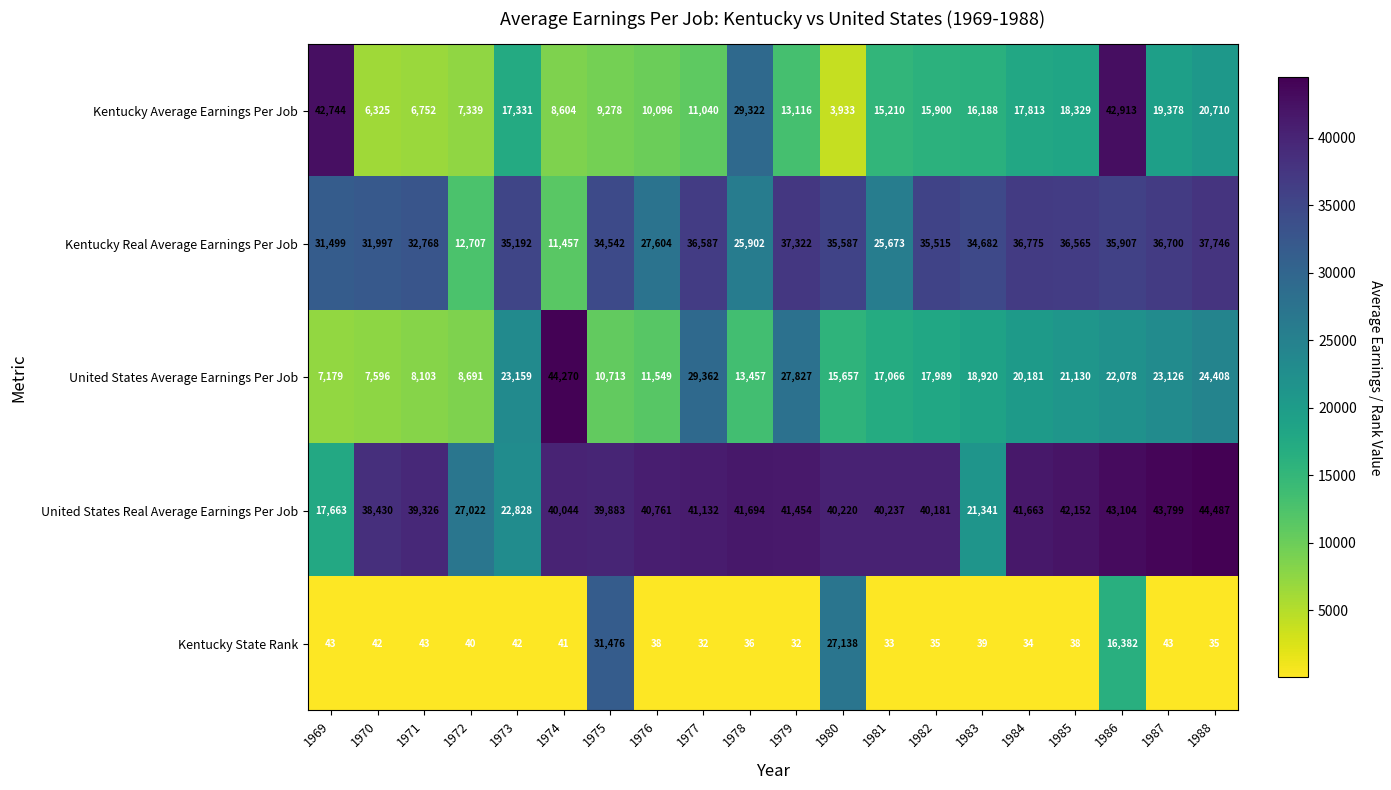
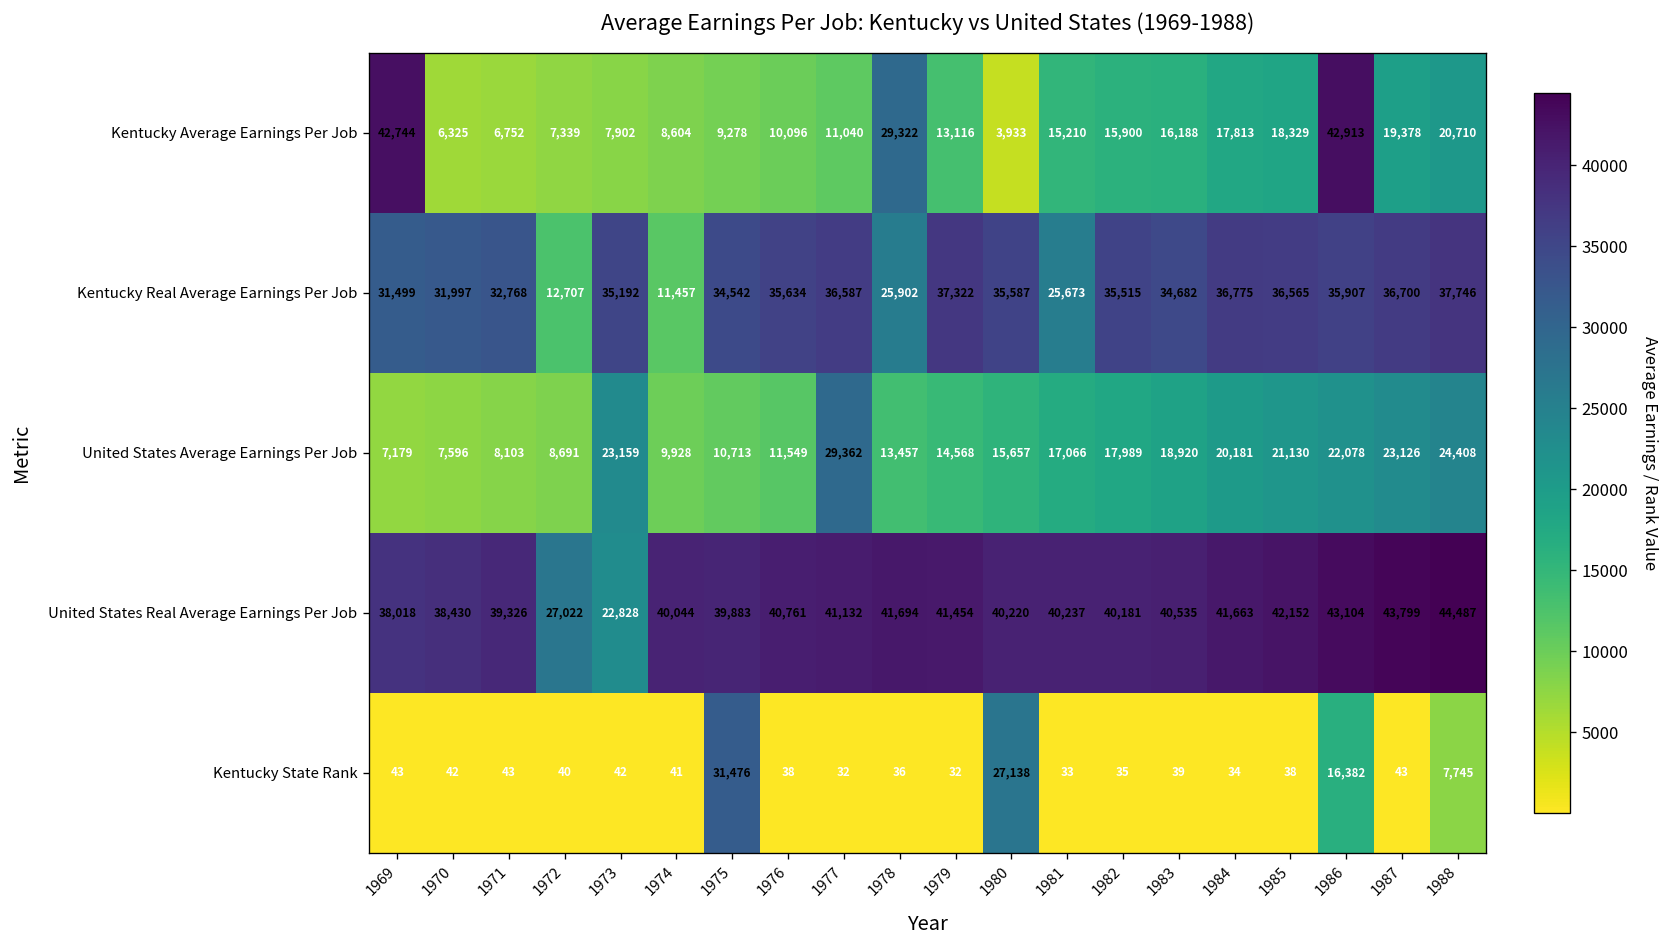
  {
    "Kentucky Average Earnings Per Job": {
      "1969": "42,744",
      "1970": "6,325",
      "1971": "6,752",
      "1972": "7,339",
-     "1973": "17,331",
+     "1973": "7,902",
      "1974": "8,604",
      "1975": "9,278",
      "1976": "10,096",
      "1977": "11,040",
      "1978": "29,322",
      "1979": "13,116",
      "1980": "3,933",
      "1981": "15,210",
      "1982": "15,900",
      "1983": "16,188",
      "1984": "17,813",
      "1985": "18,329",
      "1986": "42,913",
      "1987": "19,378",
      "1988": "20,710"
    },
    "Kentucky Real Average Earnings Per Job": {
      "1969": "31,499",
      "1970": "31,997",
      "1971": "32,768",
      "1972": "12,707",
      "1973": "35,192",
      "1974": "11,457",
      "1975": "34,542",
-     "1976": "27,604",
+     "1976": "35,634",
      "1977": "36,587",
      "1978": "25,902",
      "1979": "37,322",
      "1980": "35,587",
      "1981": "25,673",
      "1982": "35,515",
      "1983": "34,682",
      "1984": "36,775",
      "1985": "36,565",
      "1986": "35,907",
      "1987": "36,700",
      "1988": "37,746"
    },
    "United States Average Earnings Per Job": {
      "1969": "7,179",
      "1970": "7,596",
      "1971": "8,103",
      "1972": "8,691",
      "1973": "23,159",
-     "1974": "44,270",
+     "1974": "9,928",
      "1975": "10,713",
      "1976": "11,549",
      "1977": "29,362",
      "1978": "13,457",
-     "1979": "27,827",
+     "1979": "14,568",
      "1980": "15,657",
      "1981": "17,066",
      "1982": "17,989",
      "1983": "18,920",
      "1984": "20,181",
      "1985": "21,130",
      "1986": "22,078",
      "1987": "23,126",
      "1988": "24,408"
    },
    "United States Real Average Earnings Per Job": {
-     "1969": "17,663",
+     "1969": "38,018",
      "1970": "38,430",
      "1971": "39,326",
      "1972": "27,022",
      "1973": "22,828",
      "1974": "40,044",
      "1975": "39,883",
      "1976": "40,761",
      "1977": "41,132",
      "1978": "41,694",
      "1979": "41,454",
      "1980": "40,220",
      "1981": "40,237",
      "1982": "40,181",
-     "1983": "21,341",
+     "1983": "40,535",
      "1984": "41,663",
      "1985": "42,152",
      "1986": "43,104",
      "1987": "43,799",
      "1988": "44,487"
    },
    "Kentucky State Rank": {
      "1969": "43",
      "1970": "42",
      "1971": "43",
      "1972": "40",
      "1973": "42",
      "1974": "41",
      "1975": "31,476",
      "1976": "38",
      "1977": "32",
      "1978": "36",
      "1979": "32",
      "1980": "27,138",
      "1981": "33",
      "1982": "35",
      "1983": "39",
      "1984": "34",
      "1985": "38",
      "1986": "16,382",
      "1987": "43",
-     "1988": "35"
+     "1988": "7,745"
    }
  }
